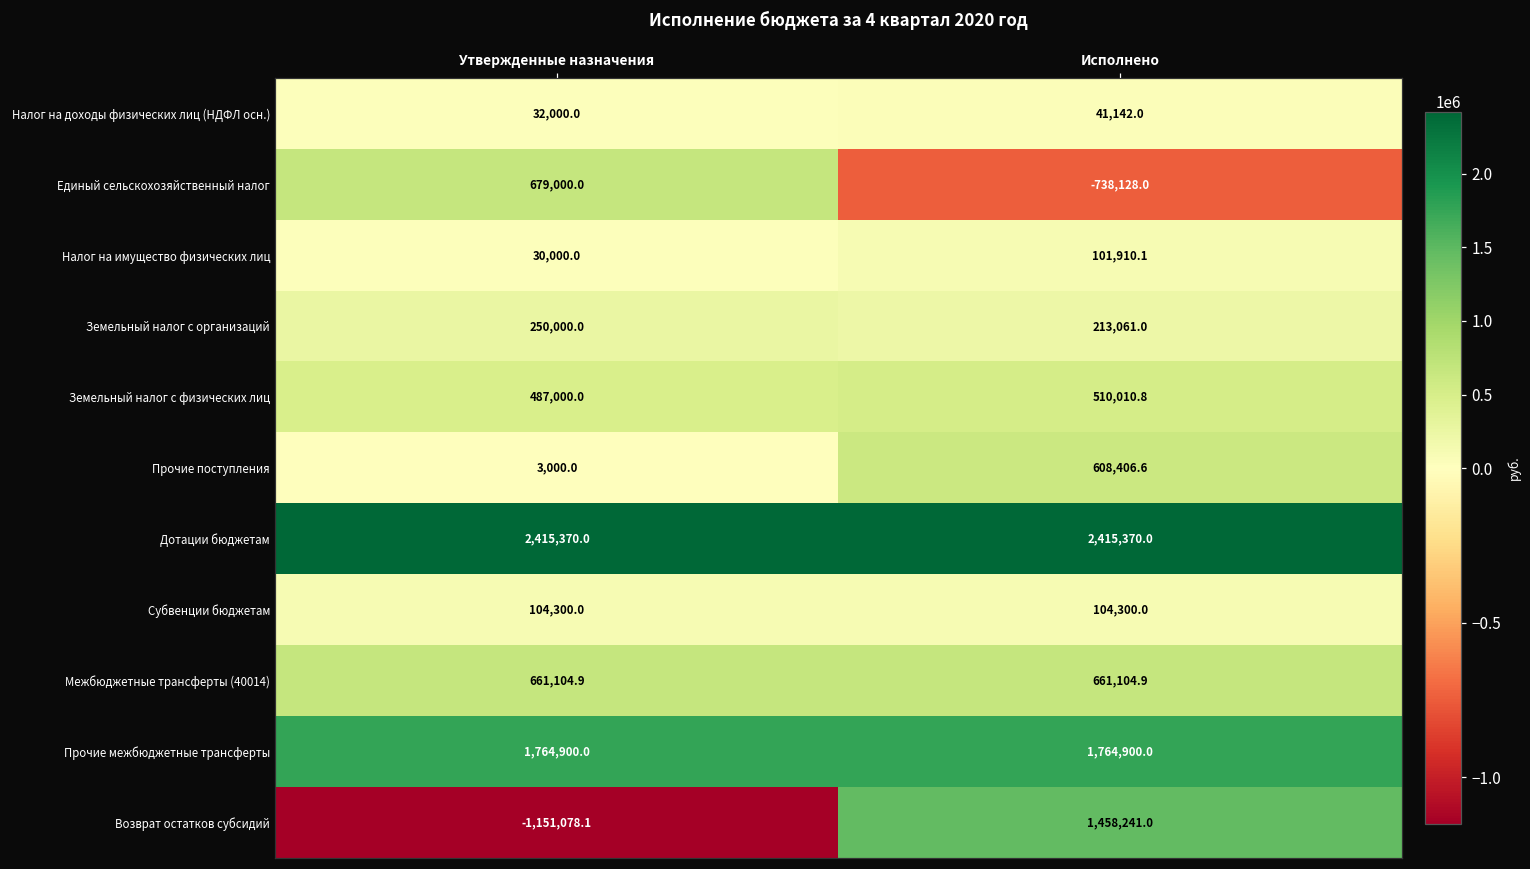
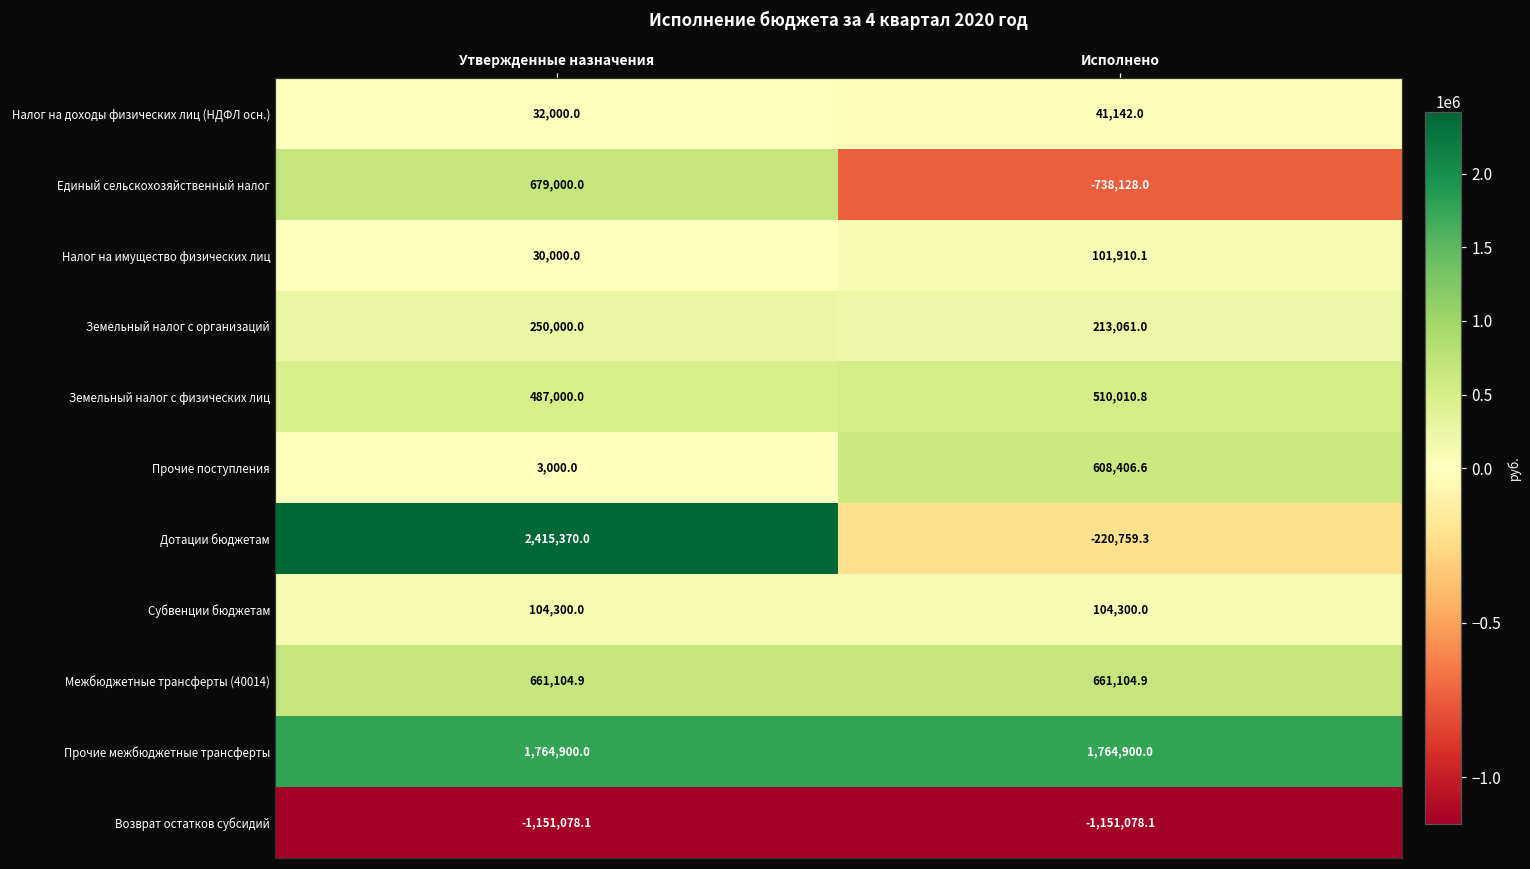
  {
    "Налог на доходы физических лиц (НДФЛ осн.)": {
      "Утвержденные назначения": "32,000.0",
      "Исполнено": "41,142.0"
    },
    "Единый сельскохозяйственный налог": {
      "Утвержденные назначения": "679,000.0",
      "Исполнено": "-738,128.0"
    },
    "Налог на имущество физических лиц": {
      "Утвержденные назначения": "30,000.0",
      "Исполнено": "101,910.1"
    },
    "Земельный налог с организаций": {
      "Утвержденные назначения": "250,000.0",
      "Исполнено": "213,061.0"
    },
    "Земельный налог с физических лиц": {
      "Утвержденные назначения": "487,000.0",
      "Исполнено": "510,010.8"
    },
    "Прочие поступления": {
      "Утвержденные назначения": "3,000.0",
      "Исполнено": "608,406.6"
    },
    "Дотации бюджетам": {
      "Утвержденные назначения": "2,415,370.0",
-     "Исполнено": "2,415,370.0"
+     "Исполнено": "-220,759.3"
    },
    "Субвенции бюджетам": {
      "Утвержденные назначения": "104,300.0",
      "Исполнено": "104,300.0"
    },
    "Межбюджетные трансферты (40014)": {
      "Утвержденные назначения": "661,104.9",
      "Исполнено": "661,104.9"
    },
    "Прочие межбюджетные трансферты": {
      "Утвержденные назначения": "1,764,900.0",
      "Исполнено": "1,764,900.0"
    },
    "Возврат остатков субсидий": {
      "Утвержденные назначения": "-1,151,078.1",
-     "Исполнено": "1,458,241.0"
+     "Исполнено": "-1,151,078.1"
    }
  }
